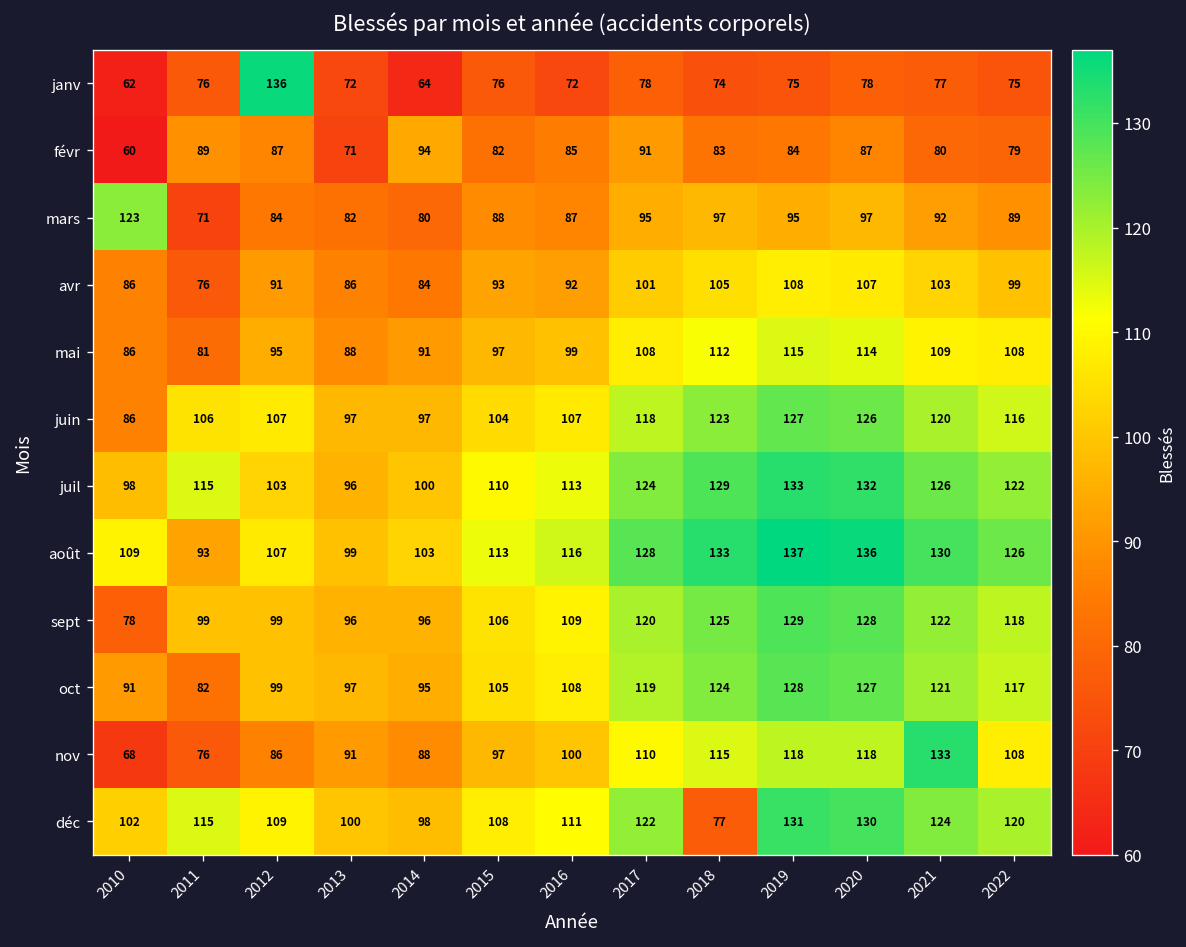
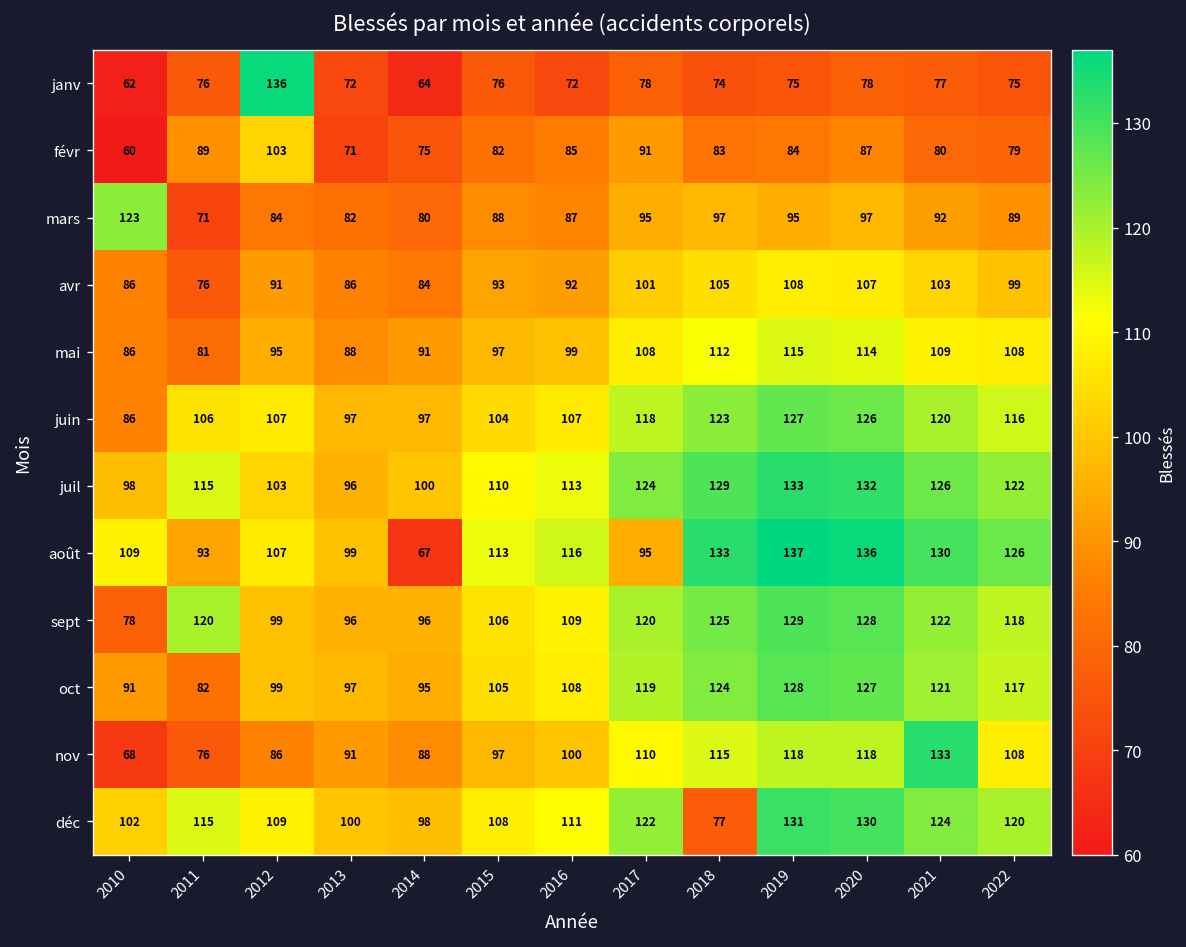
  {
    "janv": {
      "2010": 62,
      "2011": 76,
      "2012": 136,
      "2013": 72,
      "2014": 64,
      "2015": 76,
      "2016": 72,
      "2017": 78,
      "2018": 74,
      "2019": 75,
      "2020": 78,
      "2021": 77,
      "2022": 75
    },
    "févr": {
      "2010": 60,
      "2011": 89,
-     "2012": 87,
+     "2012": 103,
      "2013": 71,
-     "2014": 94,
+     "2014": 75,
      "2015": 82,
      "2016": 85,
      "2017": 91,
      "2018": 83,
      "2019": 84,
      "2020": 87,
      "2021": 80,
      "2022": 79
    },
    "mars": {
      "2010": 123,
      "2011": 71,
      "2012": 84,
      "2013": 82,
      "2014": 80,
      "2015": 88,
      "2016": 87,
      "2017": 95,
      "2018": 97,
      "2019": 95,
      "2020": 97,
      "2021": 92,
      "2022": 89
    },
    "avr": {
      "2010": 86,
      "2011": 76,
      "2012": 91,
      "2013": 86,
      "2014": 84,
      "2015": 93,
      "2016": 92,
      "2017": 101,
      "2018": 105,
      "2019": 108,
      "2020": 107,
      "2021": 103,
      "2022": 99
    },
    "mai": {
      "2010": 86,
      "2011": 81,
      "2012": 95,
      "2013": 88,
      "2014": 91,
      "2015": 97,
      "2016": 99,
      "2017": 108,
      "2018": 112,
      "2019": 115,
      "2020": 114,
      "2021": 109,
      "2022": 108
    },
    "juin": {
      "2010": 86,
      "2011": 106,
      "2012": 107,
      "2013": 97,
      "2014": 97,
      "2015": 104,
      "2016": 107,
      "2017": 118,
      "2018": 123,
      "2019": 127,
      "2020": 126,
      "2021": 120,
      "2022": 116
    },
    "juil": {
      "2010": 98,
      "2011": 115,
      "2012": 103,
      "2013": 96,
      "2014": 100,
      "2015": 110,
      "2016": 113,
      "2017": 124,
      "2018": 129,
      "2019": 133,
      "2020": 132,
      "2021": 126,
      "2022": 122
    },
    "août": {
      "2010": 109,
      "2011": 93,
      "2012": 107,
      "2013": 99,
-     "2014": 103,
+     "2014": 67,
      "2015": 113,
      "2016": 116,
-     "2017": 128,
+     "2017": 95,
      "2018": 133,
      "2019": 137,
      "2020": 136,
      "2021": 130,
      "2022": 126
    },
    "sept": {
      "2010": 78,
-     "2011": 99,
+     "2011": 120,
      "2012": 99,
      "2013": 96,
      "2014": 96,
      "2015": 106,
      "2016": 109,
      "2017": 120,
      "2018": 125,
      "2019": 129,
      "2020": 128,
      "2021": 122,
      "2022": 118
    },
    "oct": {
      "2010": 91,
      "2011": 82,
      "2012": 99,
      "2013": 97,
      "2014": 95,
      "2015": 105,
      "2016": 108,
      "2017": 119,
      "2018": 124,
      "2019": 128,
      "2020": 127,
      "2021": 121,
      "2022": 117
    },
    "nov": {
      "2010": 68,
      "2011": 76,
      "2012": 86,
      "2013": 91,
      "2014": 88,
      "2015": 97,
      "2016": 100,
      "2017": 110,
      "2018": 115,
      "2019": 118,
      "2020": 118,
      "2021": 133,
      "2022": 108
    },
    "déc": {
      "2010": 102,
      "2011": 115,
      "2012": 109,
      "2013": 100,
      "2014": 98,
      "2015": 108,
      "2016": 111,
      "2017": 122,
      "2018": 77,
      "2019": 131,
      "2020": 130,
      "2021": 124,
      "2022": 120
    }
  }
